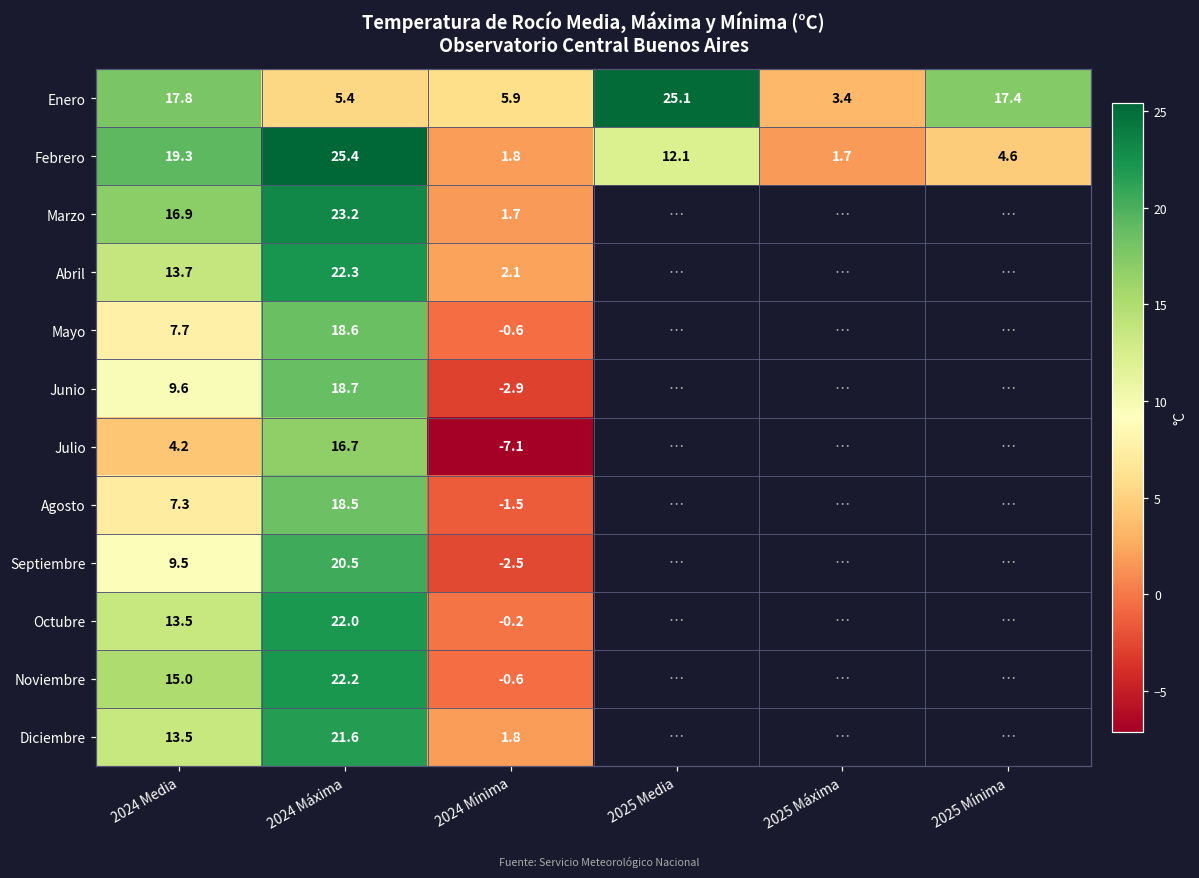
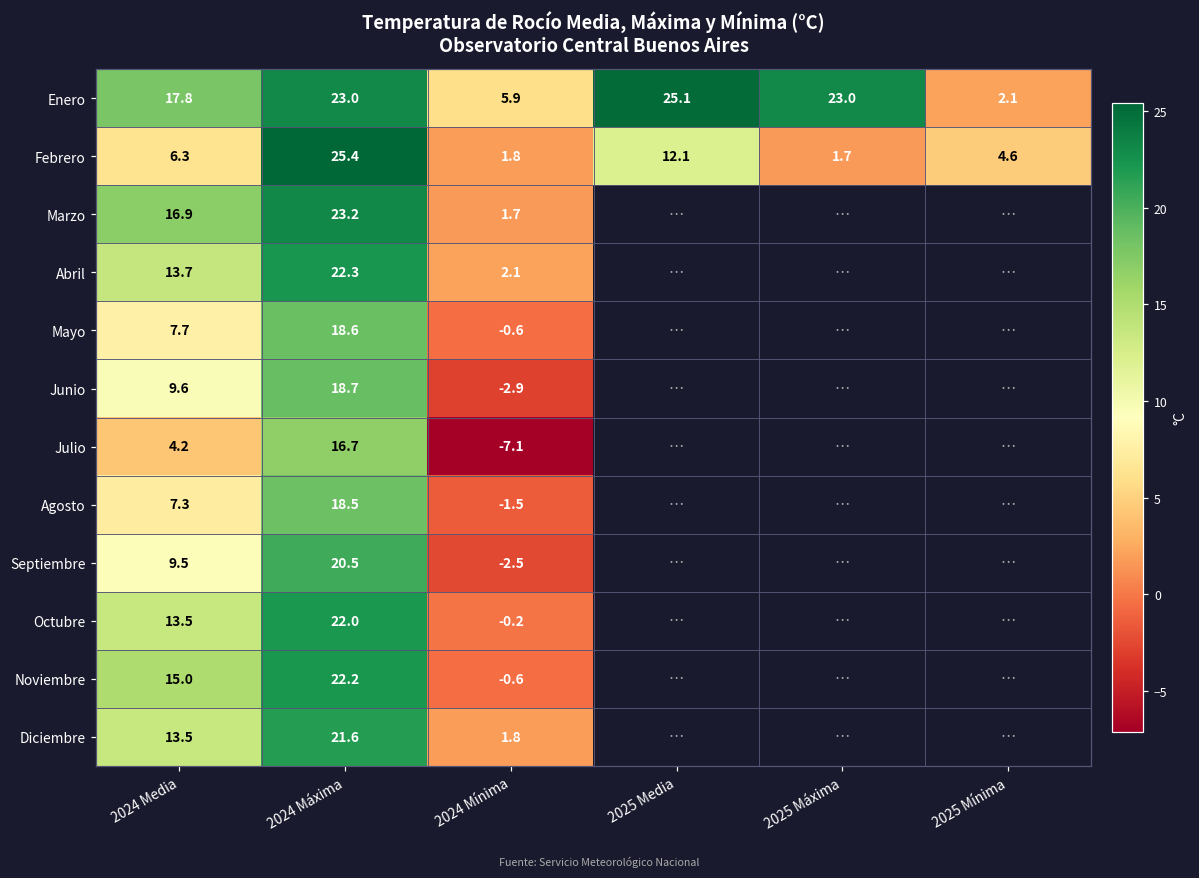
  {
    "Enero": {
      "2024 Media": 17.8,
-     "2024 Máxima": 5.4,
+     "2024 Máxima": 23.0,
      "2024 Mínima": 5.9,
      "2025 Media": 25.1,
-     "2025 Máxima": 3.4,
-     "2025 Mínima": 17.4
+     "2025 Máxima": 23.0,
+     "2025 Mínima": 2.1
    },
    "Febrero": {
-     "2024 Media": 19.3,
+     "2024 Media": 6.3,
      "2024 Máxima": 25.4,
      "2024 Mínima": 1.8,
      "2025 Media": 12.1,
      "2025 Máxima": 1.7,
      "2025 Mínima": 4.6
    },
    "Marzo": {
      "2024 Media": 16.9,
      "2024 Máxima": 23.2,
      "2024 Mínima": 1.7
    },
    "Abril": {
      "2024 Media": 13.7,
      "2024 Máxima": 22.3,
      "2024 Mínima": 2.1
    },
    "Mayo": {
      "2024 Media": 7.7,
      "2024 Máxima": 18.6,
      "2024 Mínima": -0.6
    },
    "Junio": {
      "2024 Media": 9.6,
      "2024 Máxima": 18.7,
      "2024 Mínima": -2.9
    },
    "Julio": {
      "2024 Media": 4.2,
      "2024 Máxima": 16.7,
      "2024 Mínima": -7.1
    },
    "Agosto": {
      "2024 Media": 7.3,
      "2024 Máxima": 18.5,
      "2024 Mínima": -1.5
    },
    "Septiembre": {
      "2024 Media": 9.5,
      "2024 Máxima": 20.5,
      "2024 Mínima": -2.5
    },
    "Octubre": {
      "2024 Media": 13.5,
      "2024 Máxima": 22.0,
      "2024 Mínima": -0.2
    },
    "Noviembre": {
      "2024 Media": 15.0,
      "2024 Máxima": 22.2,
      "2024 Mínima": -0.6
    },
    "Diciembre": {
      "2024 Media": 13.5,
      "2024 Máxima": 21.6,
      "2024 Mínima": 1.8
    }
  }
